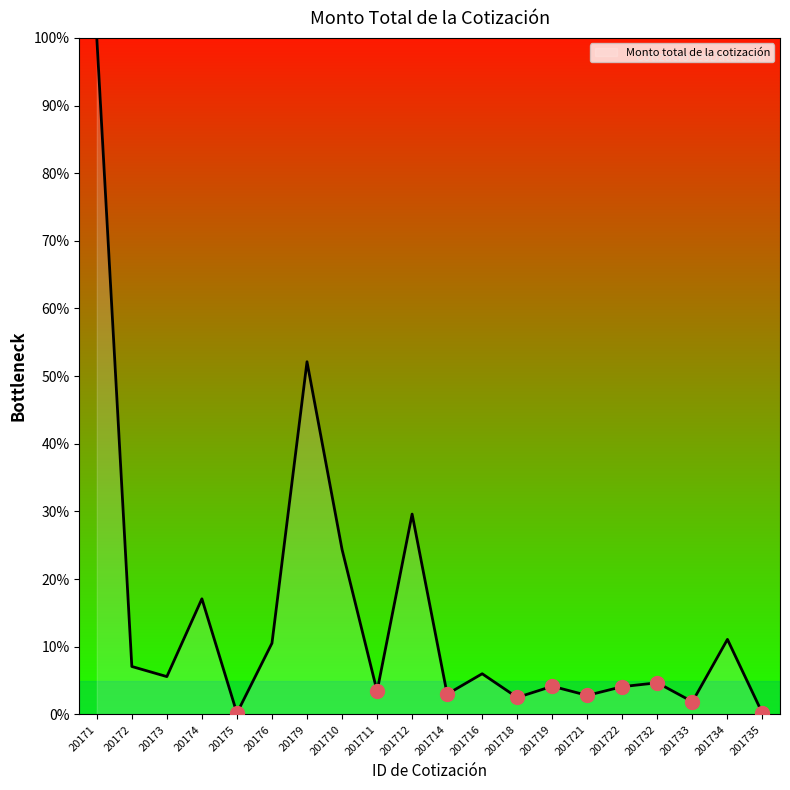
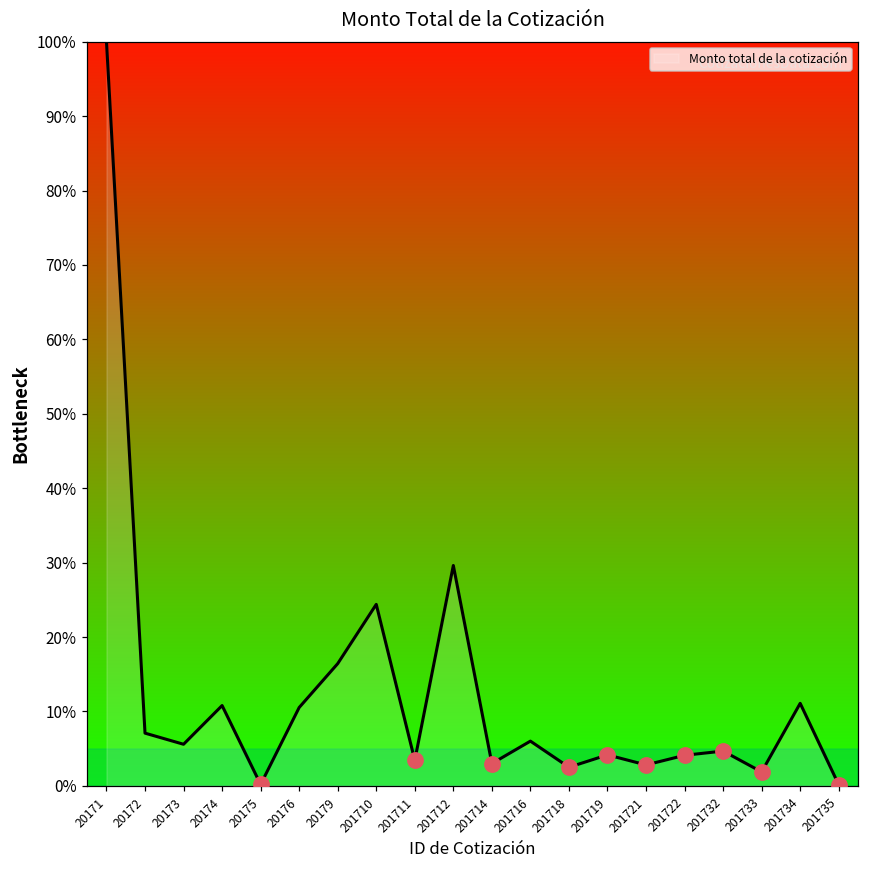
  {
    "Monto total de la cotización": {
      "20171": "100%",
      "20172": "7%",
      "20173": "6%",
-     "20174": "17%",
+     "20174": "11%",
      "20176": "11%",
-     "20179": "52%",
+     "20179": "16%",
      "201710": "24%",
      "201712": "30%",
      "201716": "6%",
      "201734": "11%"
    }
  }
